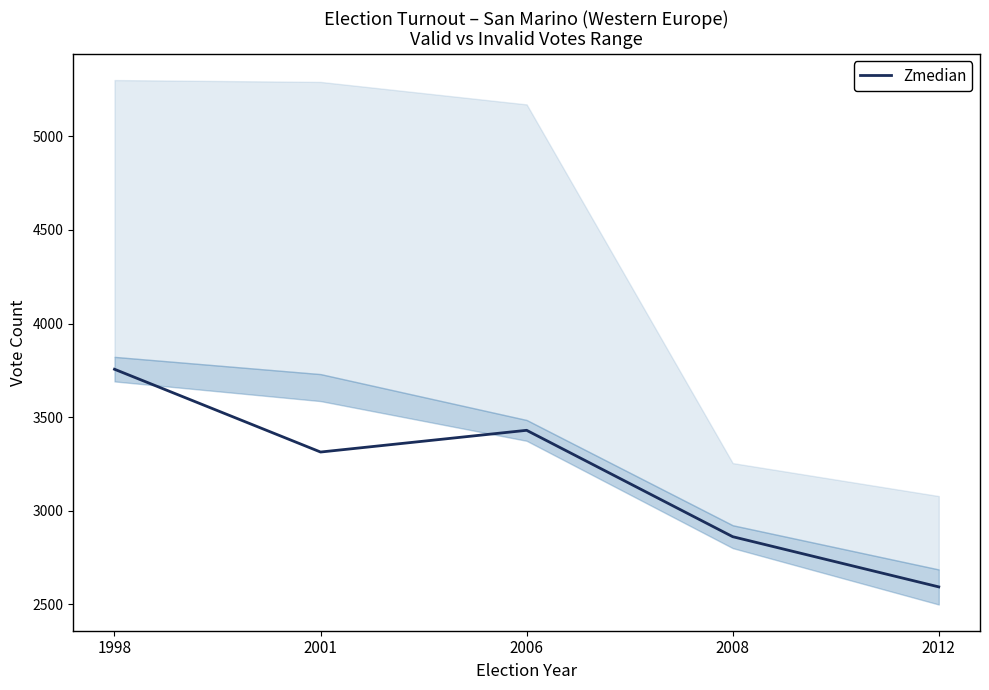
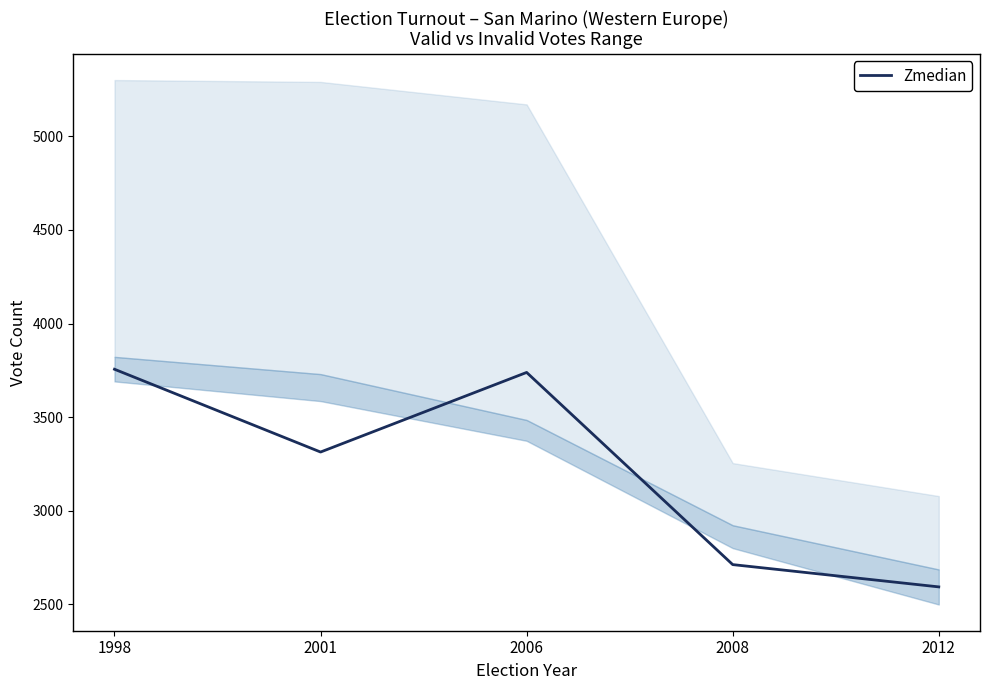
  {
    "Zmedian": {
      "1998": 3760,
      "2001": 3310,
-     "2006": 3430,
-     "2008": 2860,
+     "2006": 3740,
+     "2008": 2710,
      "2012": 2590
    }
  }
